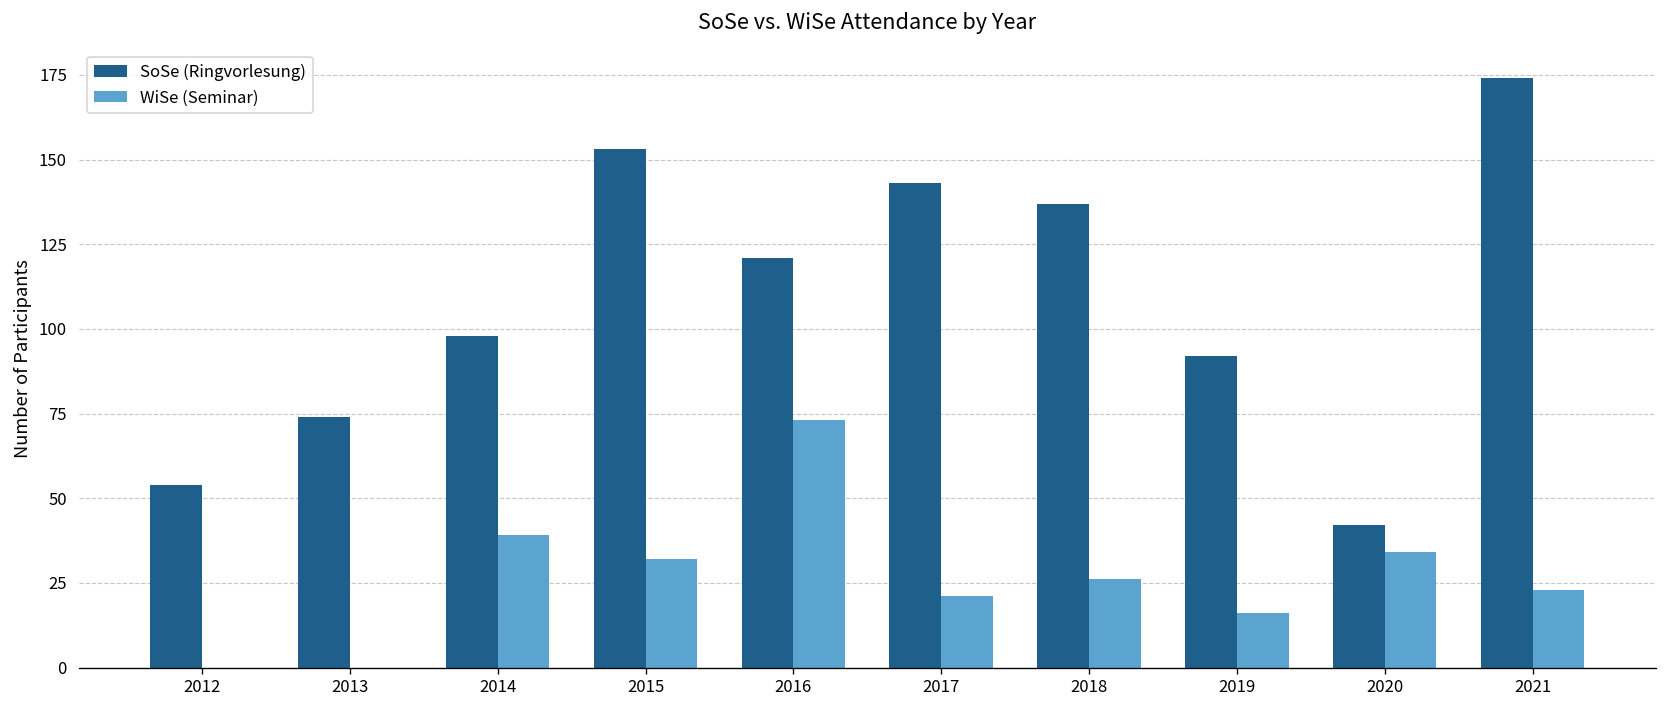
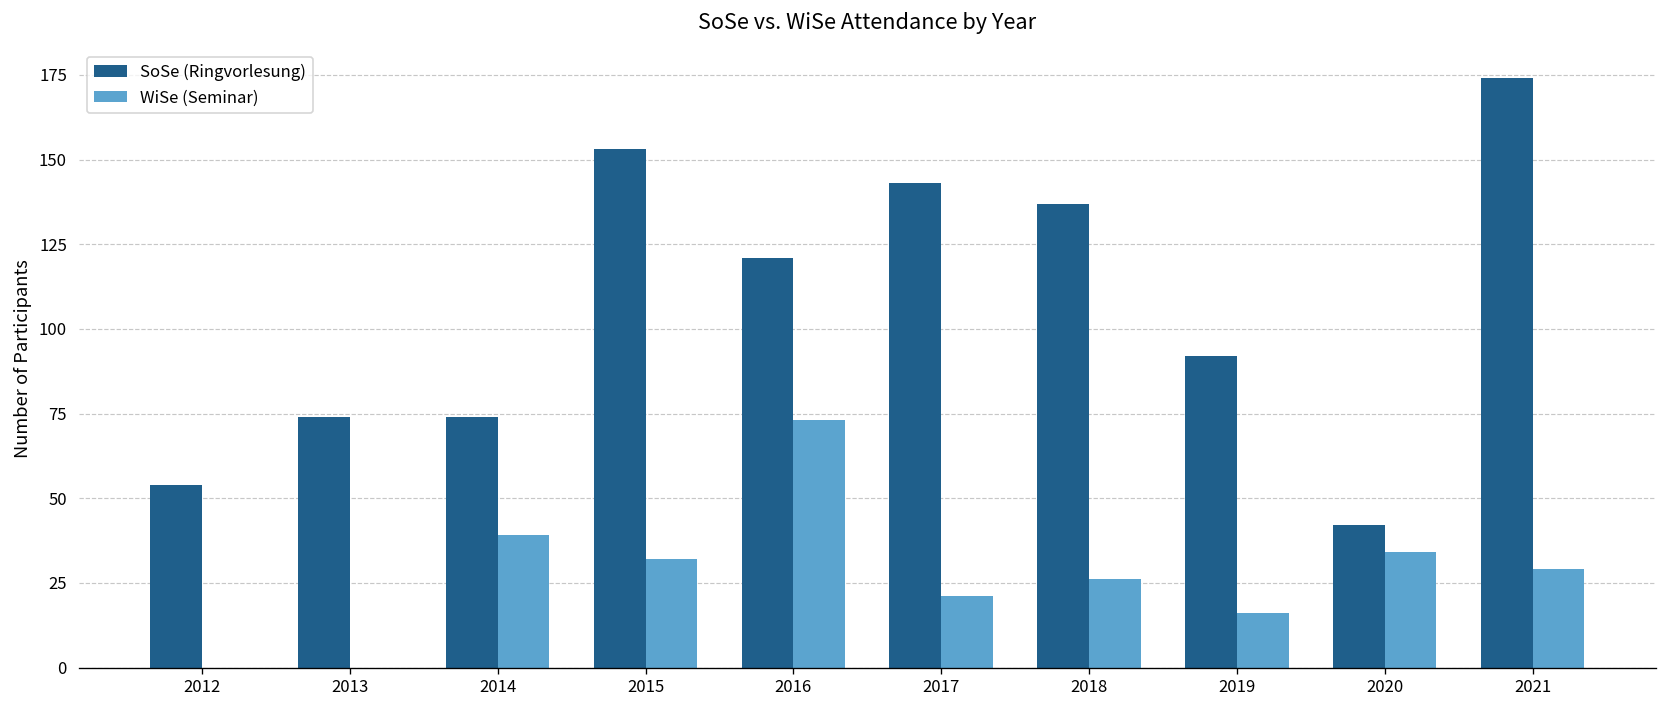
  {
    "SoSe (Ringvorlesung)": {
      "2012": 54,
      "2013": 74,
-     "2014": 98,
+     "2014": 74,
      "2015": 153,
      "2016": 121,
      "2017": 143,
      "2018": 137,
      "2019": 92,
      "2020": 42,
      "2021": 174
    },
    "WiSe (Seminar)": {
      "2012": 0,
      "2013": 0,
      "2014": 39,
      "2015": 32,
      "2016": 73,
      "2017": 21,
      "2018": 26,
      "2019": 16,
      "2020": 34,
-     "2021": 23
+     "2021": 29
    }
  }
